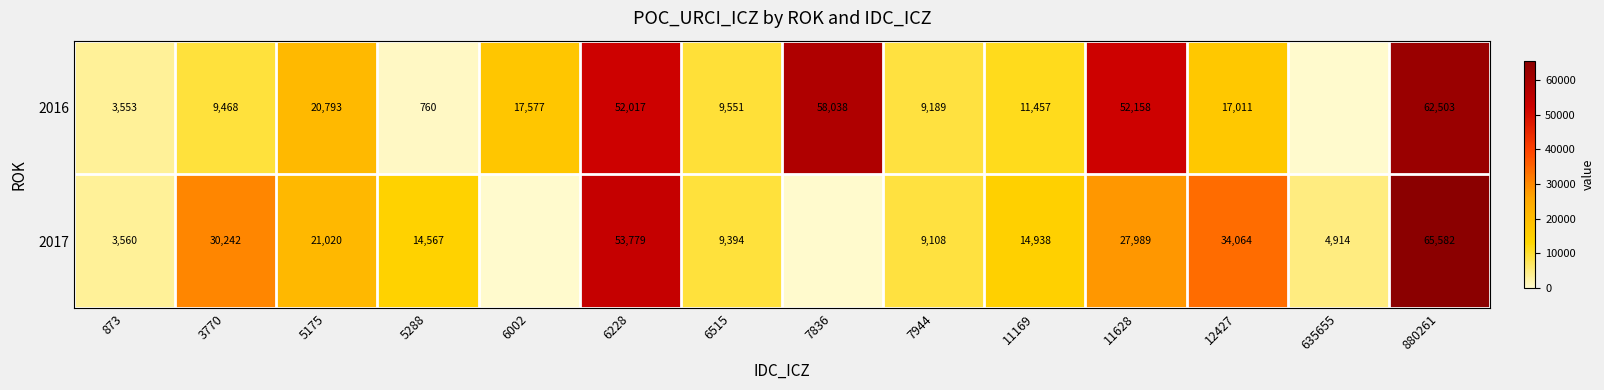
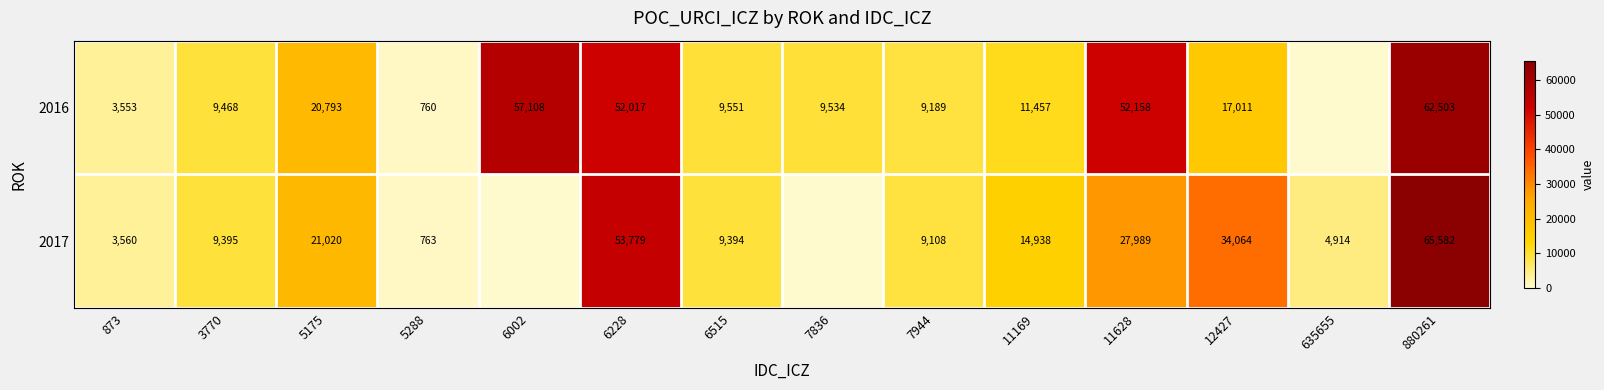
  {
    "2016": {
      "873": "3,553",
      "3770": "9,468",
      "5175": "20,793",
      "5288": "760",
-     "6002": "17,577",
+     "6002": "57,108",
      "6228": "52,017",
      "6515": "9,551",
-     "7836": "58,038",
+     "7836": "9,534",
      "7944": "9,189",
      "11169": "11,457",
      "11628": "52,158",
      "12427": "17,011",
      "880261": "62,503"
    },
    "2017": {
      "873": "3,560",
-     "3770": "30,242",
+     "3770": "9,395",
      "5175": "21,020",
-     "5288": "14,567",
+     "5288": "763",
      "6228": "53,779",
      "6515": "9,394",
      "7944": "9,108",
      "11169": "14,938",
      "11628": "27,989",
      "12427": "34,064",
      "635655": "4,914",
      "880261": "65,582"
    }
  }
